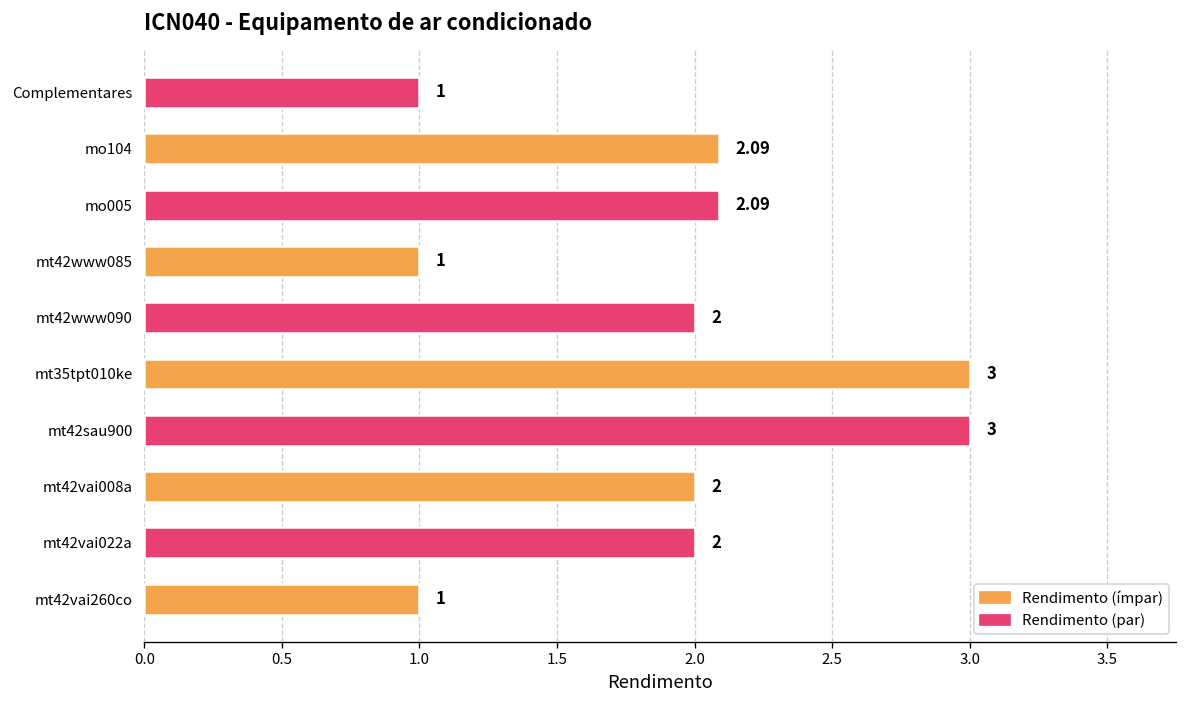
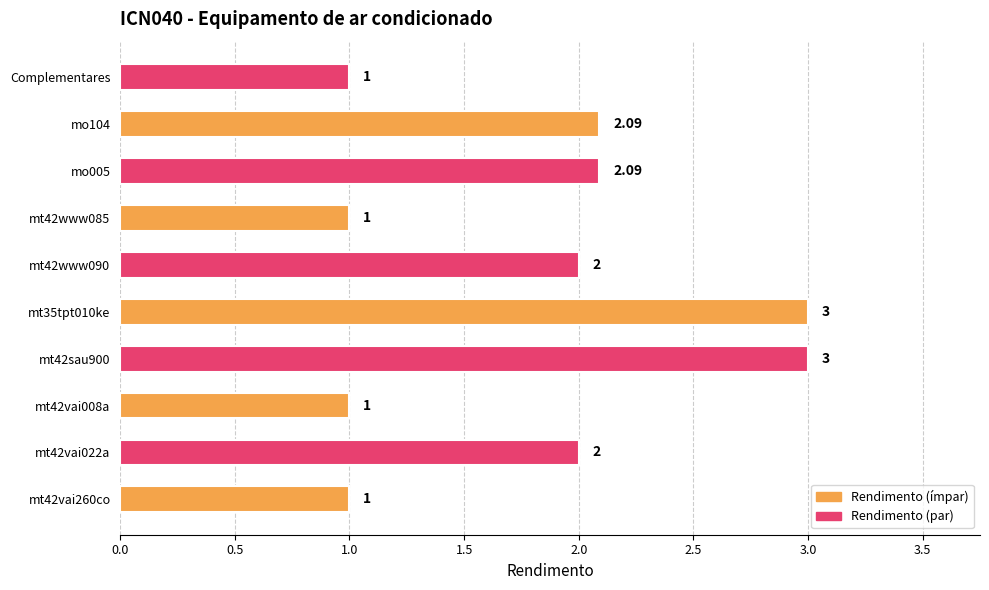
  {
    "Complementares": 1,
    "mo104": 2.09,
    "mo005": 2.09,
    "mt42www085": 1,
    "mt42www090": 2,
    "mt35tpt010ke": 3,
    "mt42sau900": 3,
-   "mt42vai008a": 2,
+   "mt42vai008a": 1,
    "mt42vai022a": 2,
    "mt42vai260co": 1
  }
